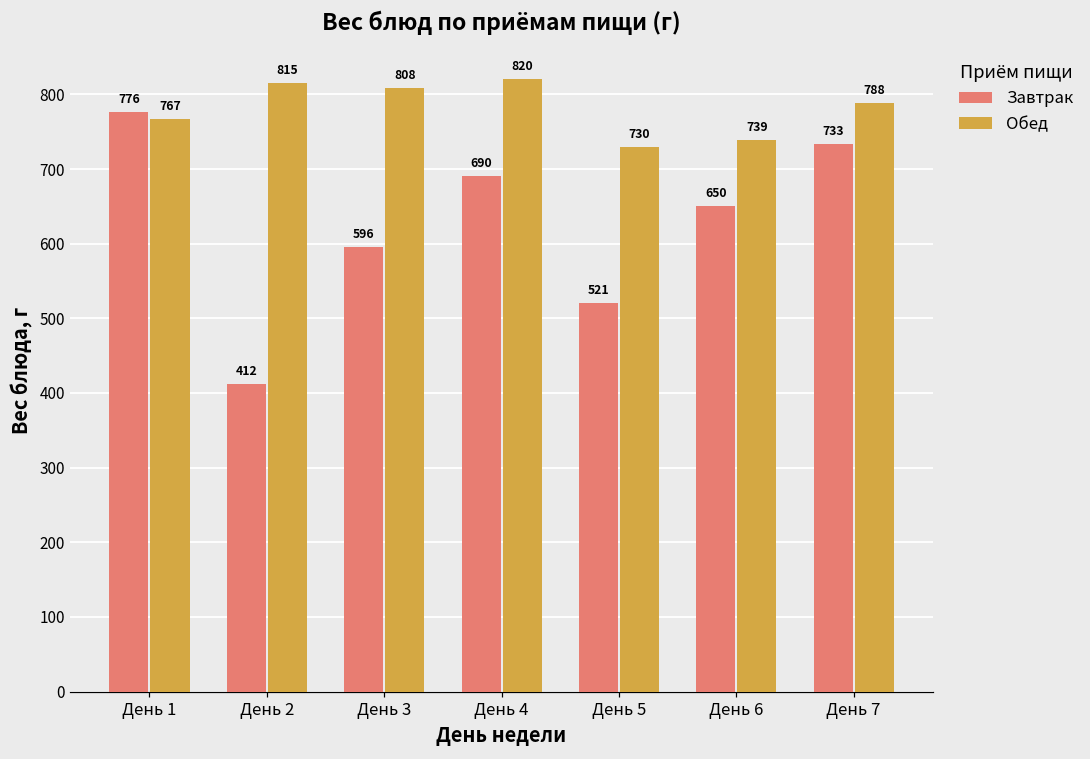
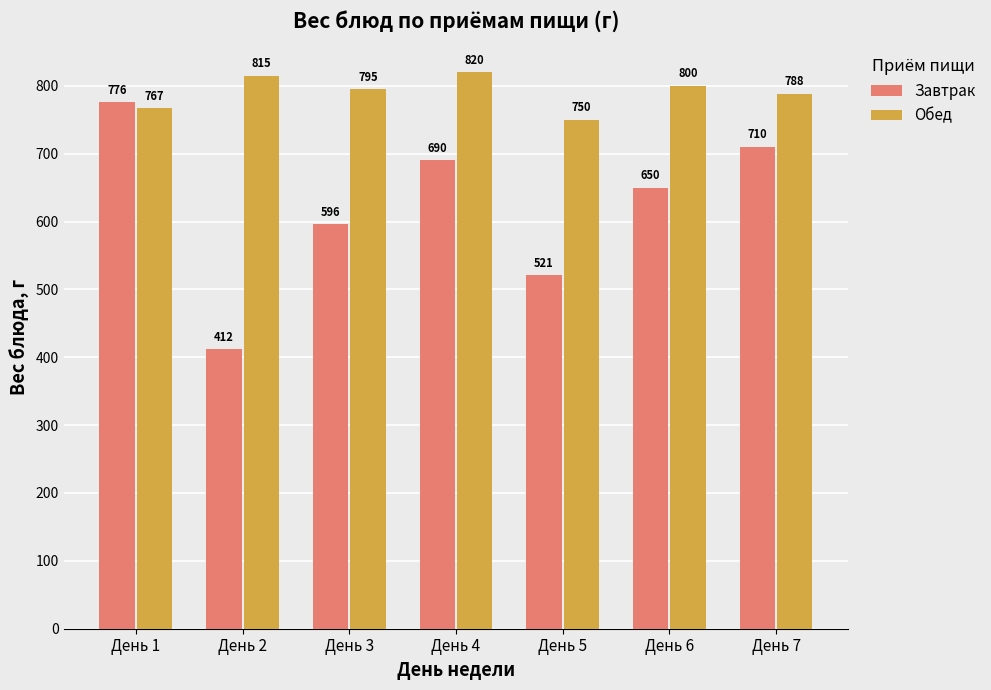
  {
    "Завтрак": {
      "День 1": 776,
      "День 2": 412,
      "День 3": 596,
      "День 4": 690,
      "День 5": 521,
      "День 6": 650,
-     "День 7": 733
+     "День 7": 710
    },
    "Обед": {
      "День 1": 767,
      "День 2": 815,
-     "День 3": 808,
+     "День 3": 795,
      "День 4": 820,
-     "День 5": 730,
-     "День 6": 739,
+     "День 5": 750,
+     "День 6": 800,
      "День 7": 788
    }
  }
